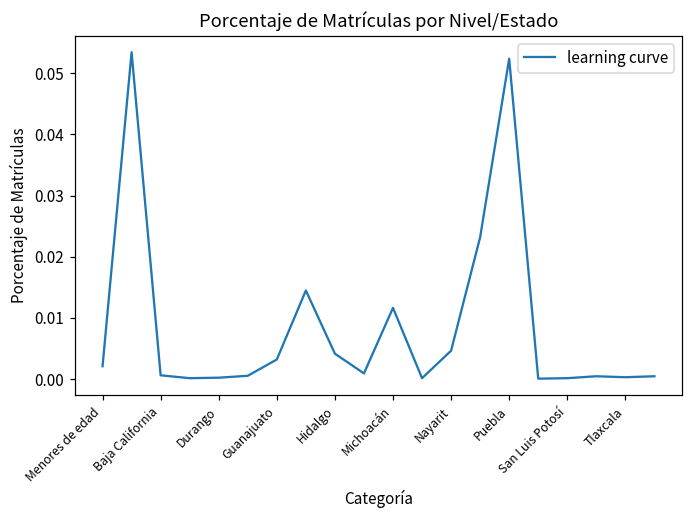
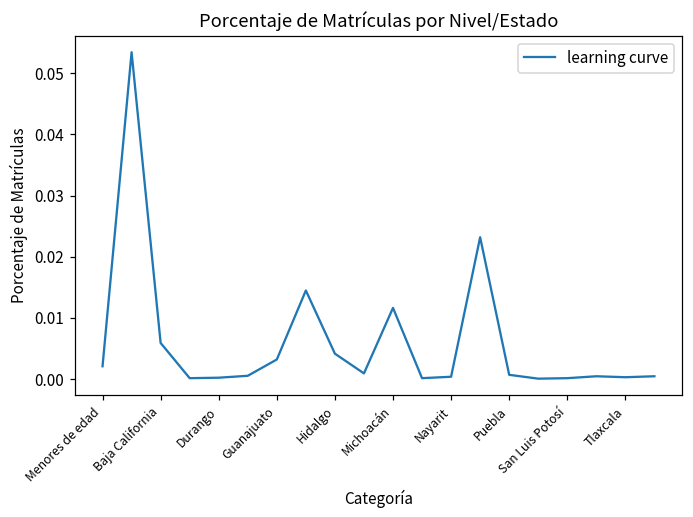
  {
    "Menores de edad": 0.002,
-   "Baja California": 0.001,
+   "Baja California": 0.006,
    "Durango": 0.000,
    "Guanajuato": 0.003,
    "Hidalgo": 0.004,
    "Michoacán": 0.012,
-   "Nayarit": 0.005,
-   "Puebla": 0.052,
+   "Nayarit": 0.000,
+   "Puebla": 0.001,
    "San Luis Potosí": 0.000,
    "Tlaxcala": 0.000
  }
